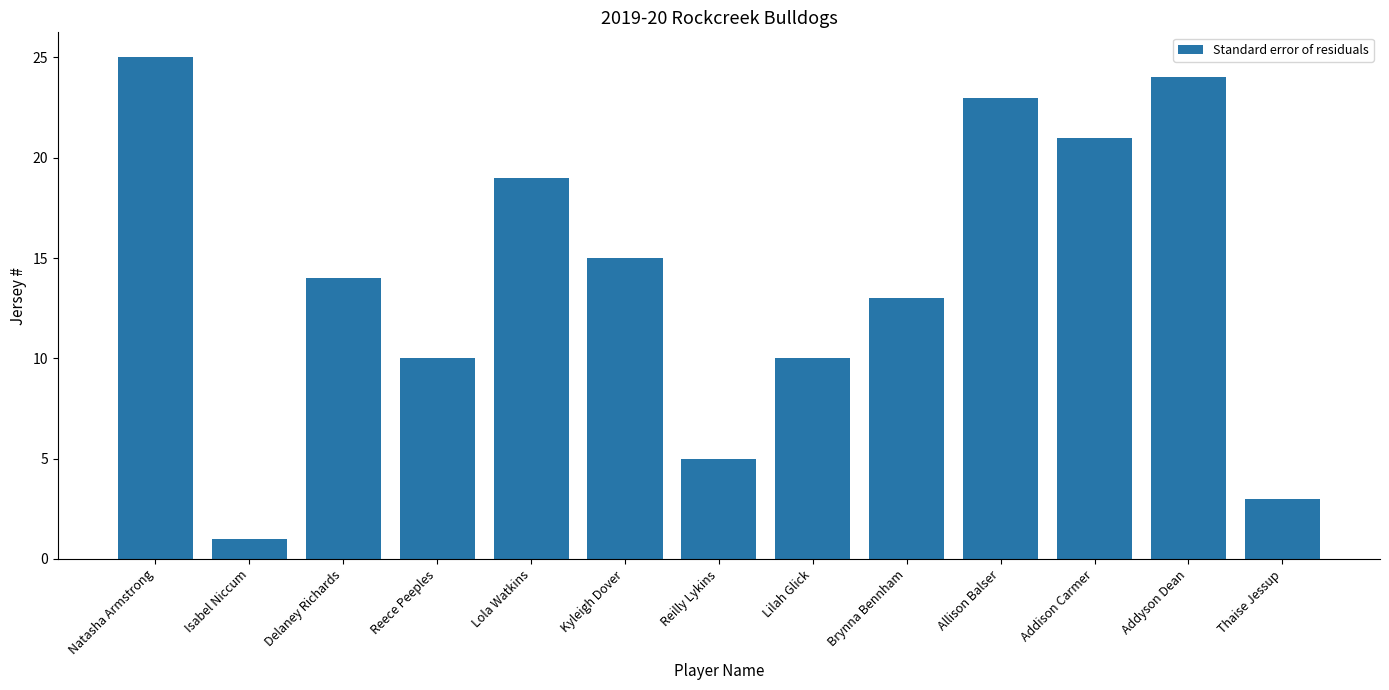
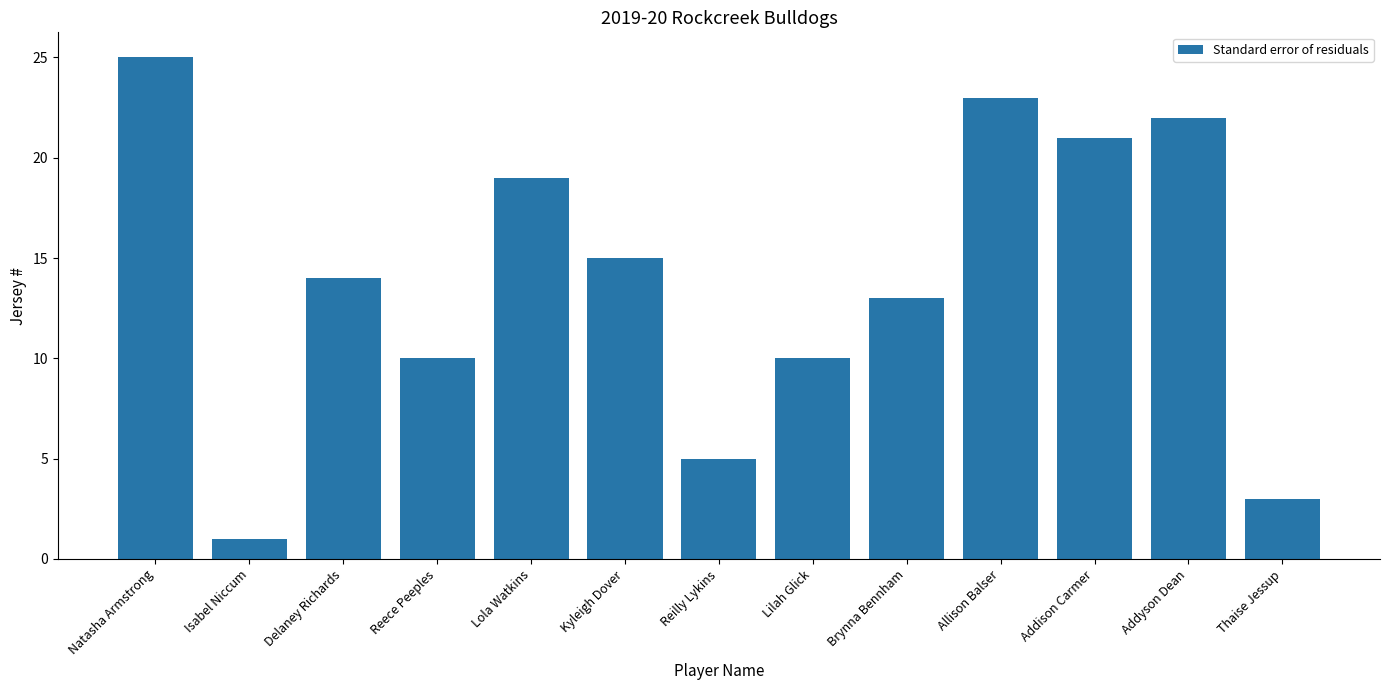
  {
    "Natasha Armstrong": 25,
    "Isabel Niccum": 1,
    "Delaney Richards": 14,
    "Reece Peeples": 10,
    "Lola Watkins": 19,
    "Kyleigh Dover": 15,
    "Reilly Lykins": 5,
    "Lilah Glick": 10,
    "Brynna Bennham": 13,
    "Allison Balser": 23,
    "Addison Carmer": 21,
-   "Addyson Dean": 24,
+   "Addyson Dean": 22,
    "Thaise Jessup": 3
  }
